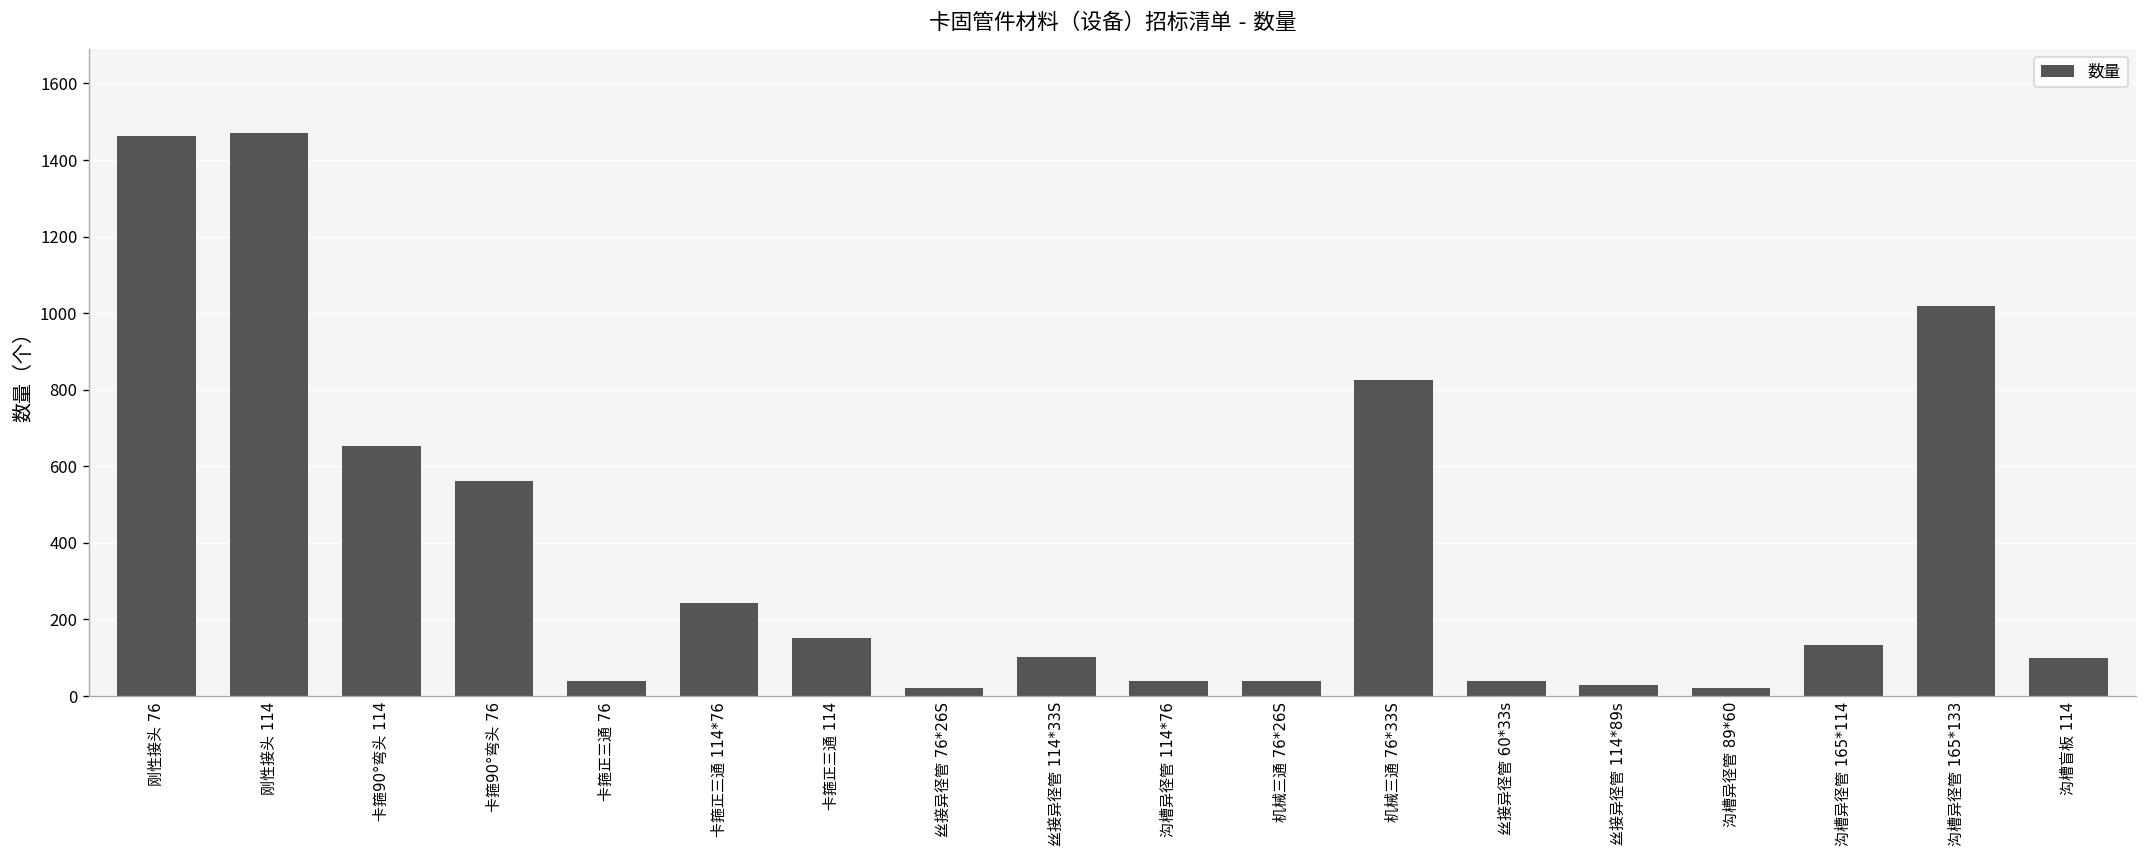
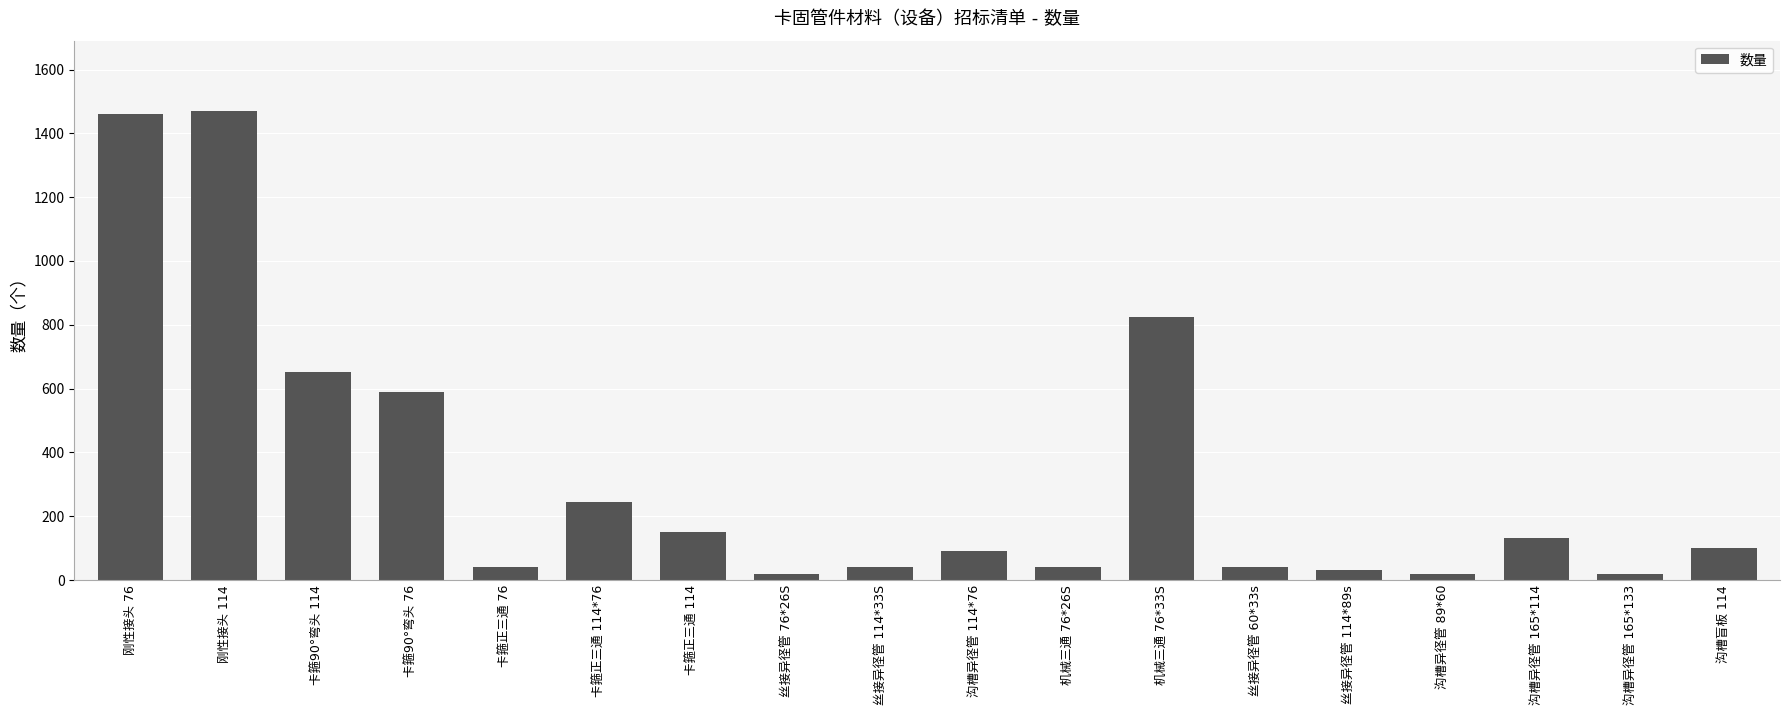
  {
    "刚性接头 76": 1460,
    "刚性接头 114": 1470,
    "卡箍90°弯头 114": 650,
-   "卡箍90°弯头 76": 560,
+   "卡箍90°弯头 76": 590,
    "卡箍正三通 76": 40,
    "卡箍正三通 114*76": 240,
    "卡箍正三通 114": 150,
    "丝接异径管 76*26S": 20,
-   "丝接异径管 114*33S": 100,
-   "沟槽异径管 114*76": 40,
+   "丝接异径管 114*33S": 40,
+   "沟槽异径管 114*76": 90,
    "机械三通 76*26S": 40,
    "机械三通 76*33S": 830,
    "丝接异径管 60*33s": 40,
    "丝接异径管 114*89s": 30,
    "沟槽异径管 89*60": 20,
    "沟槽异径管 165*114": 130,
-   "沟槽异径管 165*133": 1020,
+   "沟槽异径管 165*133": 20,
    "沟槽盲板 114": 100
  }
